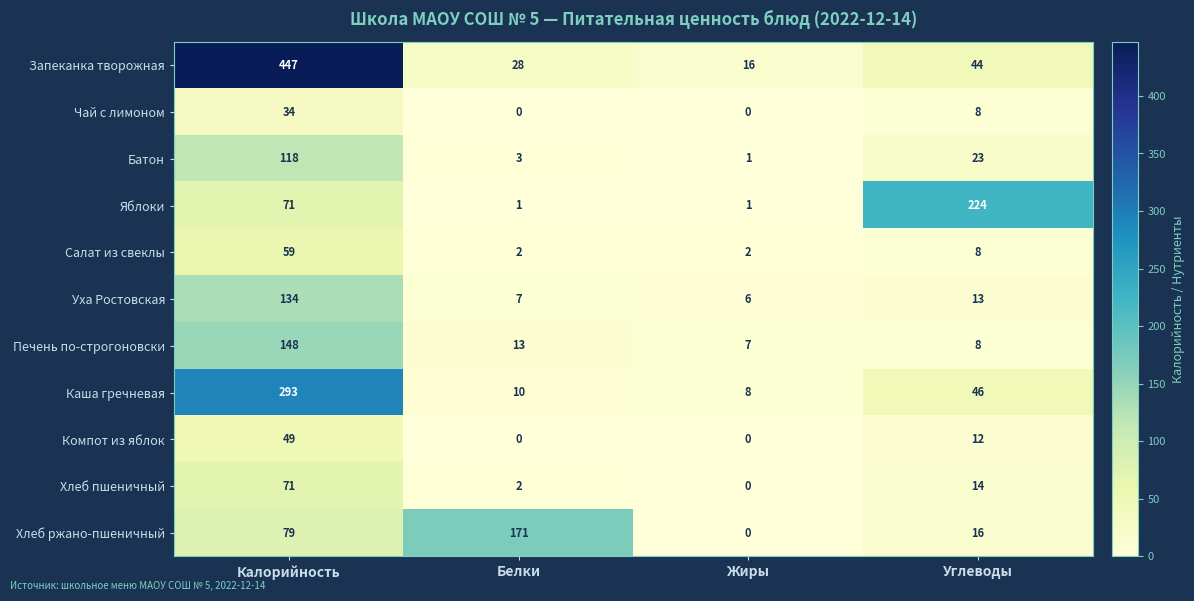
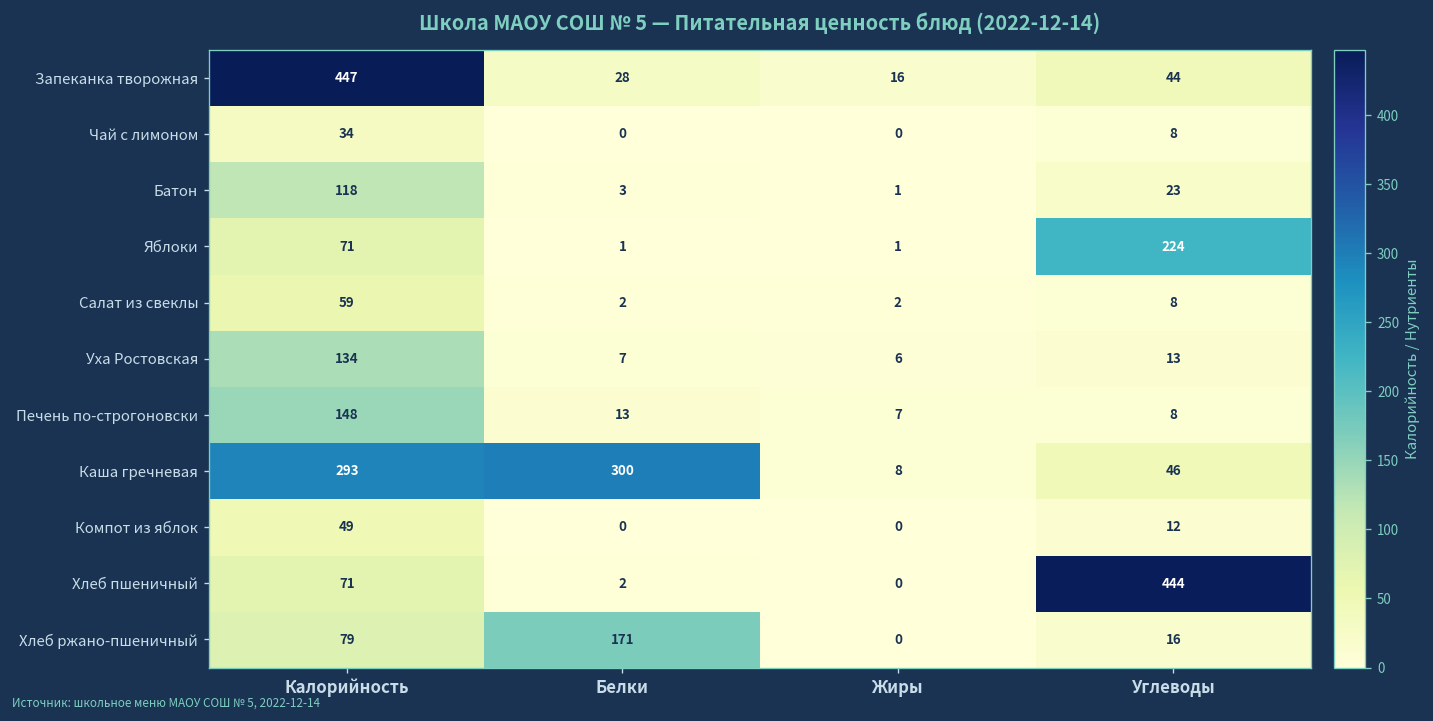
  {
    "Запеканка творожная": {
      "Калорийность": 447,
      "Белки": 28,
      "Жиры": 16,
      "Углеводы": 44
    },
    "Чай с лимоном": {
      "Калорийность": 34,
      "Белки": 0,
      "Жиры": 0,
      "Углеводы": 8
    },
    "Батон": {
      "Калорийность": 118,
      "Белки": 3,
      "Жиры": 1,
      "Углеводы": 23
    },
    "Яблоки": {
      "Калорийность": 71,
      "Белки": 1,
      "Жиры": 1,
      "Углеводы": 224
    },
    "Салат из свеклы": {
      "Калорийность": 59,
      "Белки": 2,
      "Жиры": 2,
      "Углеводы": 8
    },
    "Уха Ростовская": {
      "Калорийность": 134,
      "Белки": 7,
      "Жиры": 6,
      "Углеводы": 13
    },
    "Печень по-строгоновски": {
      "Калорийность": 148,
      "Белки": 13,
      "Жиры": 7,
      "Углеводы": 8
    },
    "Каша гречневая": {
      "Калорийность": 293,
-     "Белки": 10,
+     "Белки": 300,
      "Жиры": 8,
      "Углеводы": 46
    },
    "Компот из яблок": {
      "Калорийность": 49,
      "Белки": 0,
      "Жиры": 0,
      "Углеводы": 12
    },
    "Хлеб пшеничный": {
      "Калорийность": 71,
      "Белки": 2,
      "Жиры": 0,
-     "Углеводы": 14
+     "Углеводы": 444
    },
    "Хлеб ржано-пшеничный": {
      "Калорийность": 79,
      "Белки": 171,
      "Жиры": 0,
      "Углеводы": 16
    }
  }
